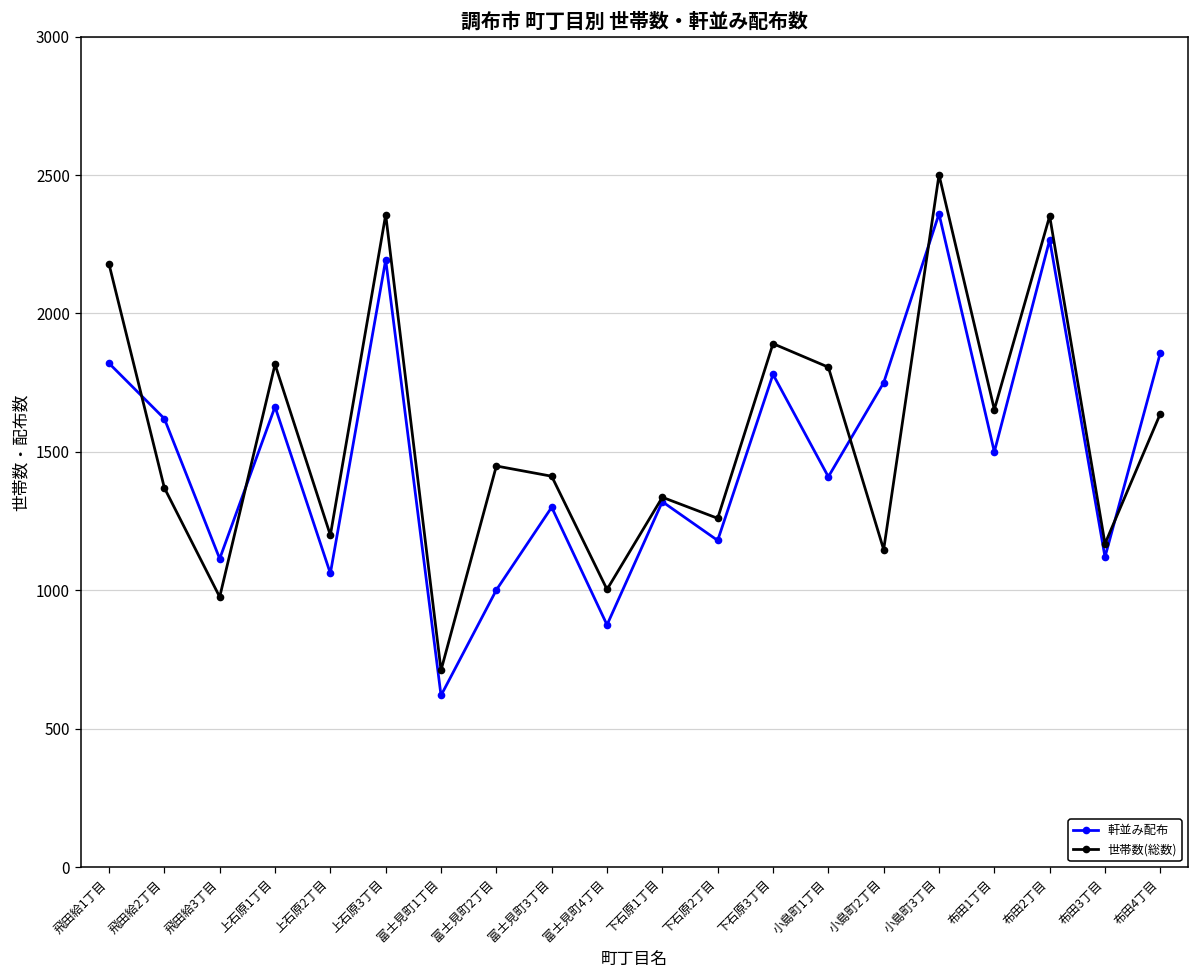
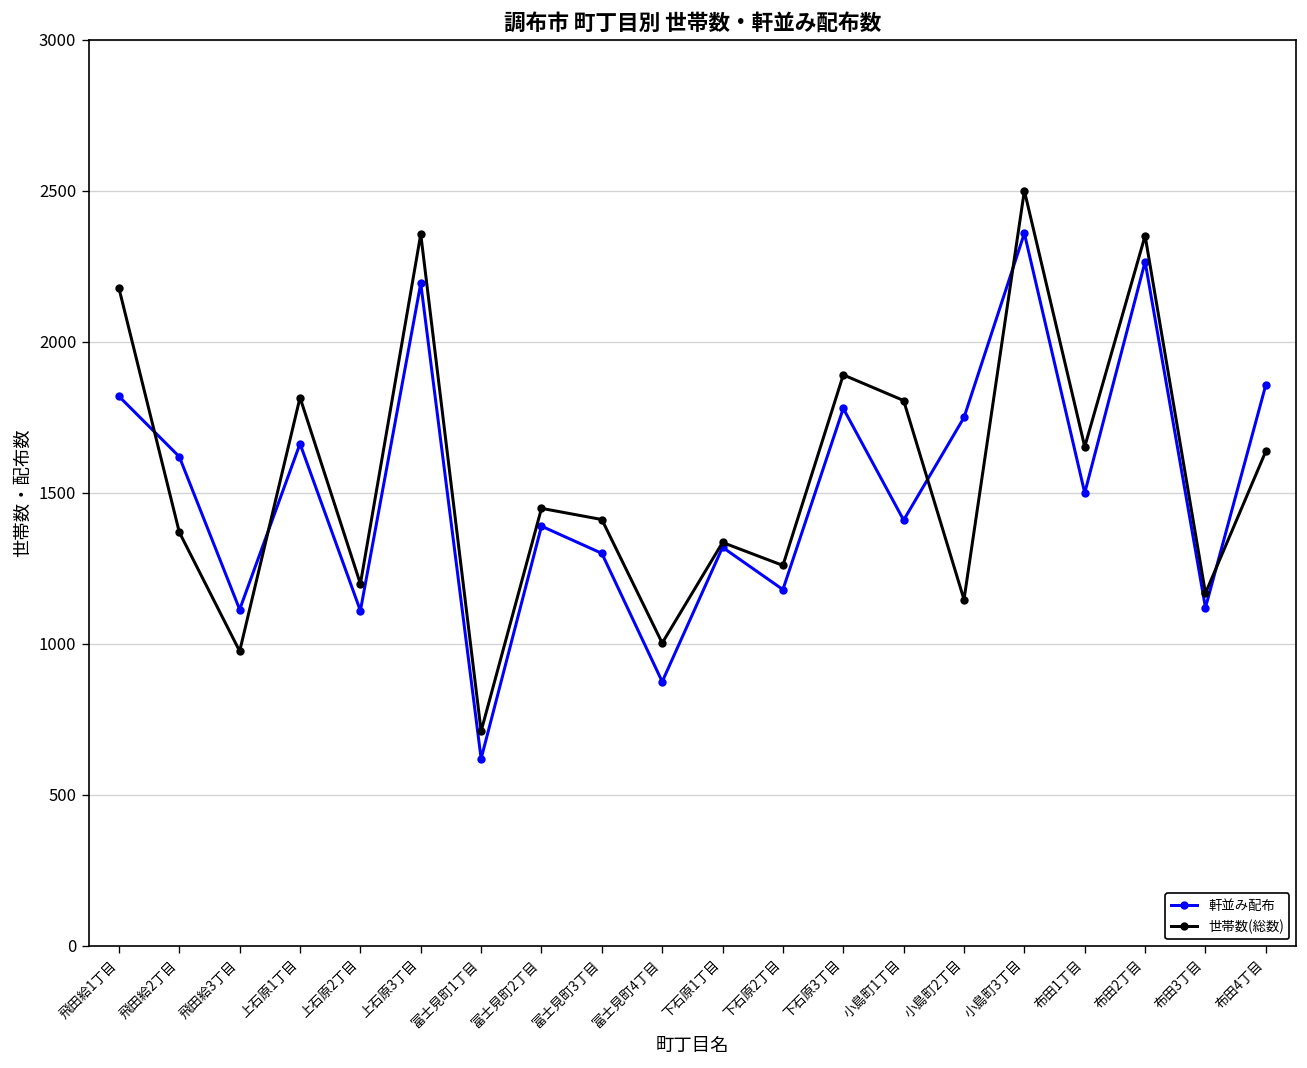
  {
    "軒並み配布": {
      "飛田給1丁目": 1820,
      "飛田給2丁目": 1620,
      "飛田給3丁目": 1110,
      "上石原1丁目": 1660,
-     "上石原2丁目": 1060,
+     "上石原2丁目": 1110,
      "上石原3丁目": 2190,
      "富士見町1丁目": 620,
-     "富士見町2丁目": 1000,
+     "富士見町2丁目": 1390,
      "富士見町3丁目": 1300,
      "富士見町4丁目": 880,
      "下石原1丁目": 1320,
      "下石原2丁目": 1180,
      "下石原3丁目": 1780,
      "小島町1丁目": 1410,
      "小島町2丁目": 1750,
      "小島町3丁目": 2360,
      "布田1丁目": 1500,
      "布田2丁目": 2270,
      "布田3丁目": 1120,
      "布田4丁目": 1860
    },
    "世帯数(総数)": {
      "飛田給1丁目": 2180,
      "飛田給2丁目": 1370,
      "飛田給3丁目": 980,
      "上石原1丁目": 1820,
      "上石原2丁目": 1200,
      "上石原3丁目": 2360,
      "富士見町1丁目": 710,
      "富士見町2丁目": 1450,
      "富士見町3丁目": 1410,
      "富士見町4丁目": 1000,
      "下石原1丁目": 1340,
      "下石原2丁目": 1260,
      "下石原3丁目": 1890,
      "小島町1丁目": 1810,
      "小島町2丁目": 1150,
      "小島町3丁目": 2500,
      "布田1丁目": 1650,
      "布田2丁目": 2350,
      "布田3丁目": 1170,
      "布田4丁目": 1640
    }
  }
